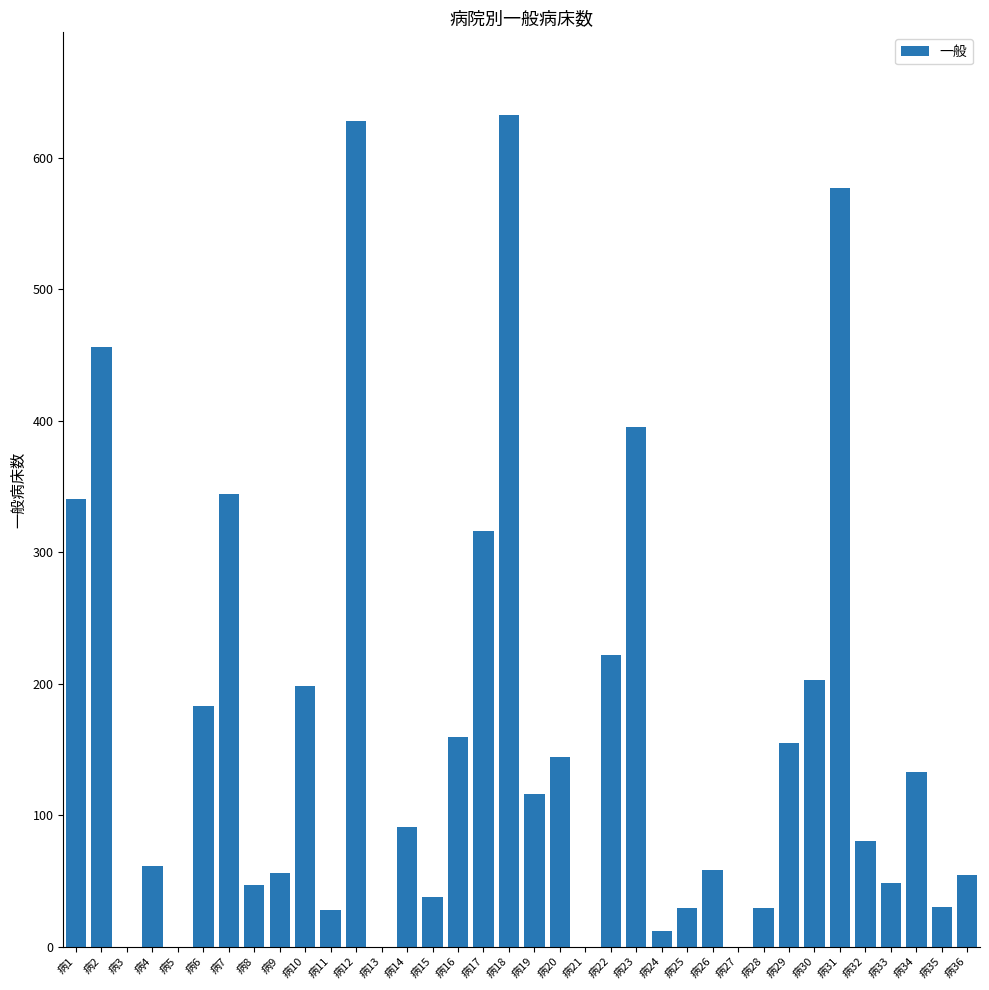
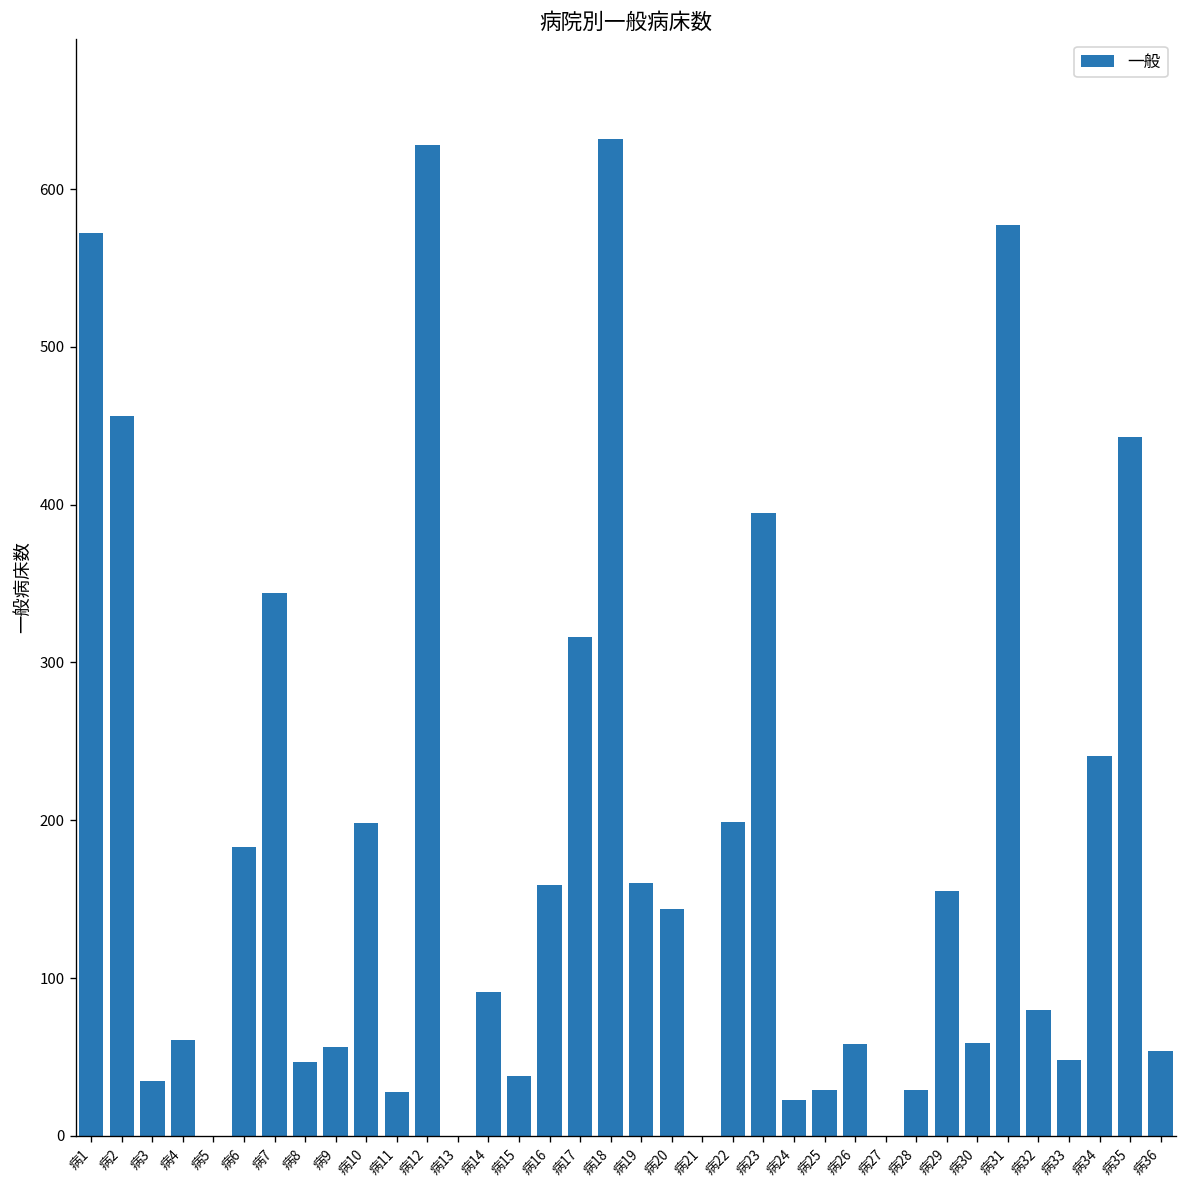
  {
-   "病1": 340,
+   "病1": 572,
    "病2": 456,
-   "病3": 0,
+   "病3": 35,
    "病4": 61,
    "病5": 0,
    "病6": 183,
    "病7": 344,
    "病8": 47,
    "病9": 56,
    "病10": 198,
    "病11": 28,
    "病12": 628,
    "病13": 0,
    "病14": 91,
    "病15": 38,
    "病16": 159,
    "病17": 316,
    "病18": 632,
-   "病19": 116,
+   "病19": 160,
    "病20": 144,
    "病21": 0,
-   "病22": 222,
+   "病22": 199,
    "病23": 395,
-   "病24": 12,
+   "病24": 23,
    "病25": 29,
    "病26": 58,
    "病27": 0,
    "病28": 29,
    "病29": 155,
-   "病30": 203,
+   "病30": 59,
    "病31": 577,
    "病32": 80,
    "病33": 48,
-   "病34": 133,
-   "病35": 30,
+   "病34": 241,
+   "病35": 443,
    "病36": 54
  }
